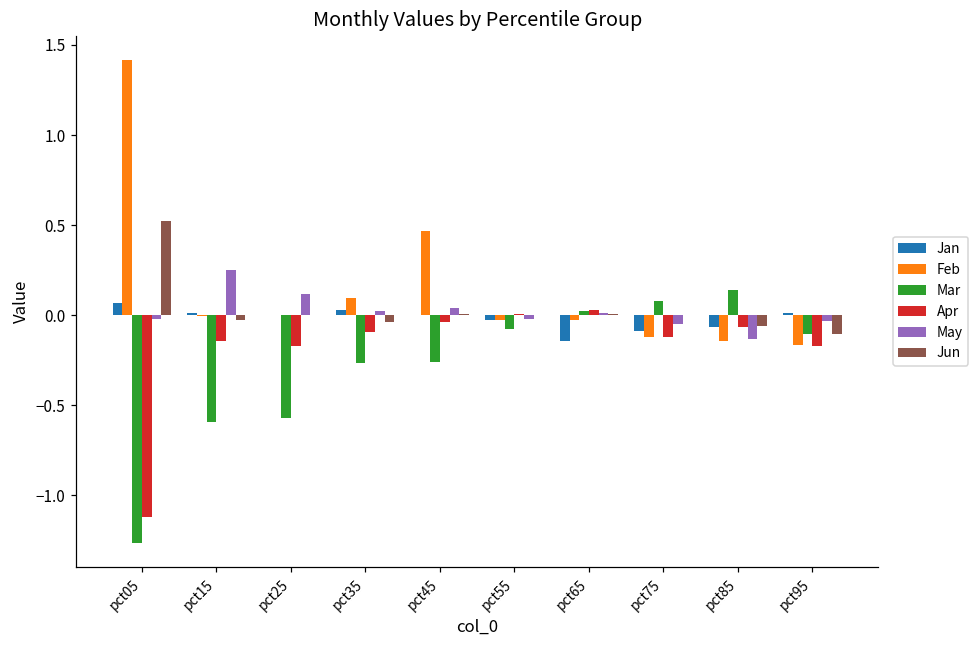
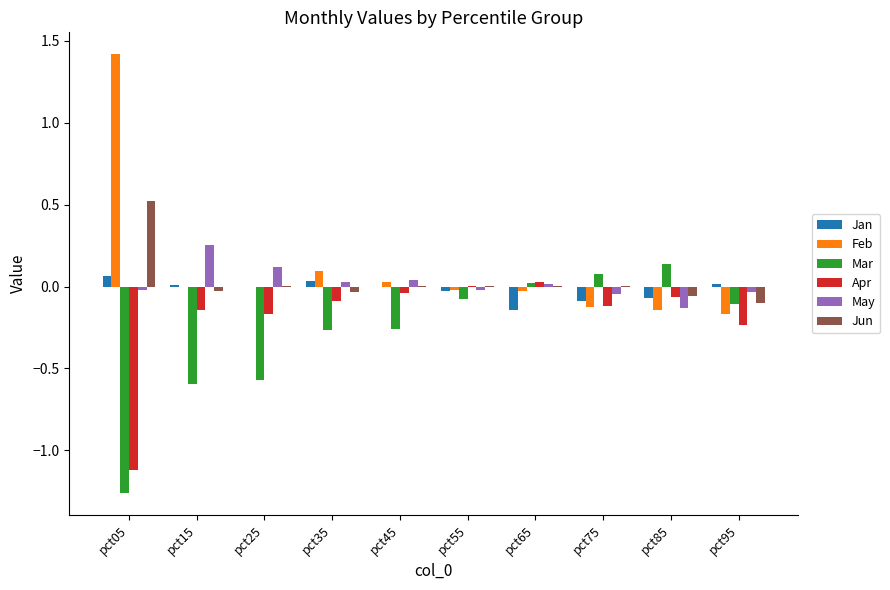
  {
    "Jan": {
      "pct05": 0.07,
      "pct35": 0.03,
      "pct55": -0.02,
      "pct65": -0.15,
      "pct75": -0.09,
      "pct85": -0.07
    },
    "Feb": {
      "pct05": 1.42,
      "pct35": 0.10,
-     "pct45": 0.47,
+     "pct45": 0.03,
      "pct55": -0.02,
      "pct65": -0.03,
      "pct75": -0.12,
      "pct85": -0.14,
      "pct95": -0.17
    },
    "Mar": {
      "pct05": -1.26,
      "pct15": -0.60,
      "pct25": -0.57,
      "pct35": -0.27,
      "pct45": -0.26,
      "pct55": -0.08,
      "pct65": 0.02,
      "pct75": 0.08,
      "pct85": 0.14,
      "pct95": -0.11
    },
    "Apr": {
      "pct05": -1.12,
      "pct15": -0.14,
      "pct25": -0.17,
      "pct35": -0.09,
      "pct45": -0.04,
      "pct65": 0.03,
      "pct75": -0.12,
      "pct85": -0.07,
-     "pct95": -0.17
+     "pct95": -0.23
    },
    "May": {
      "pct05": -0.02,
      "pct15": 0.25,
      "pct25": 0.12,
      "pct35": 0.03,
      "pct45": 0.04,
      "pct55": -0.02,
      "pct75": -0.05,
      "pct85": -0.13,
      "pct95": -0.03
    },
    "Jun": {
      "pct05": 0.52,
      "pct15": -0.03,
      "pct35": -0.04,
      "pct85": -0.06,
      "pct95": -0.10
    }
  }
